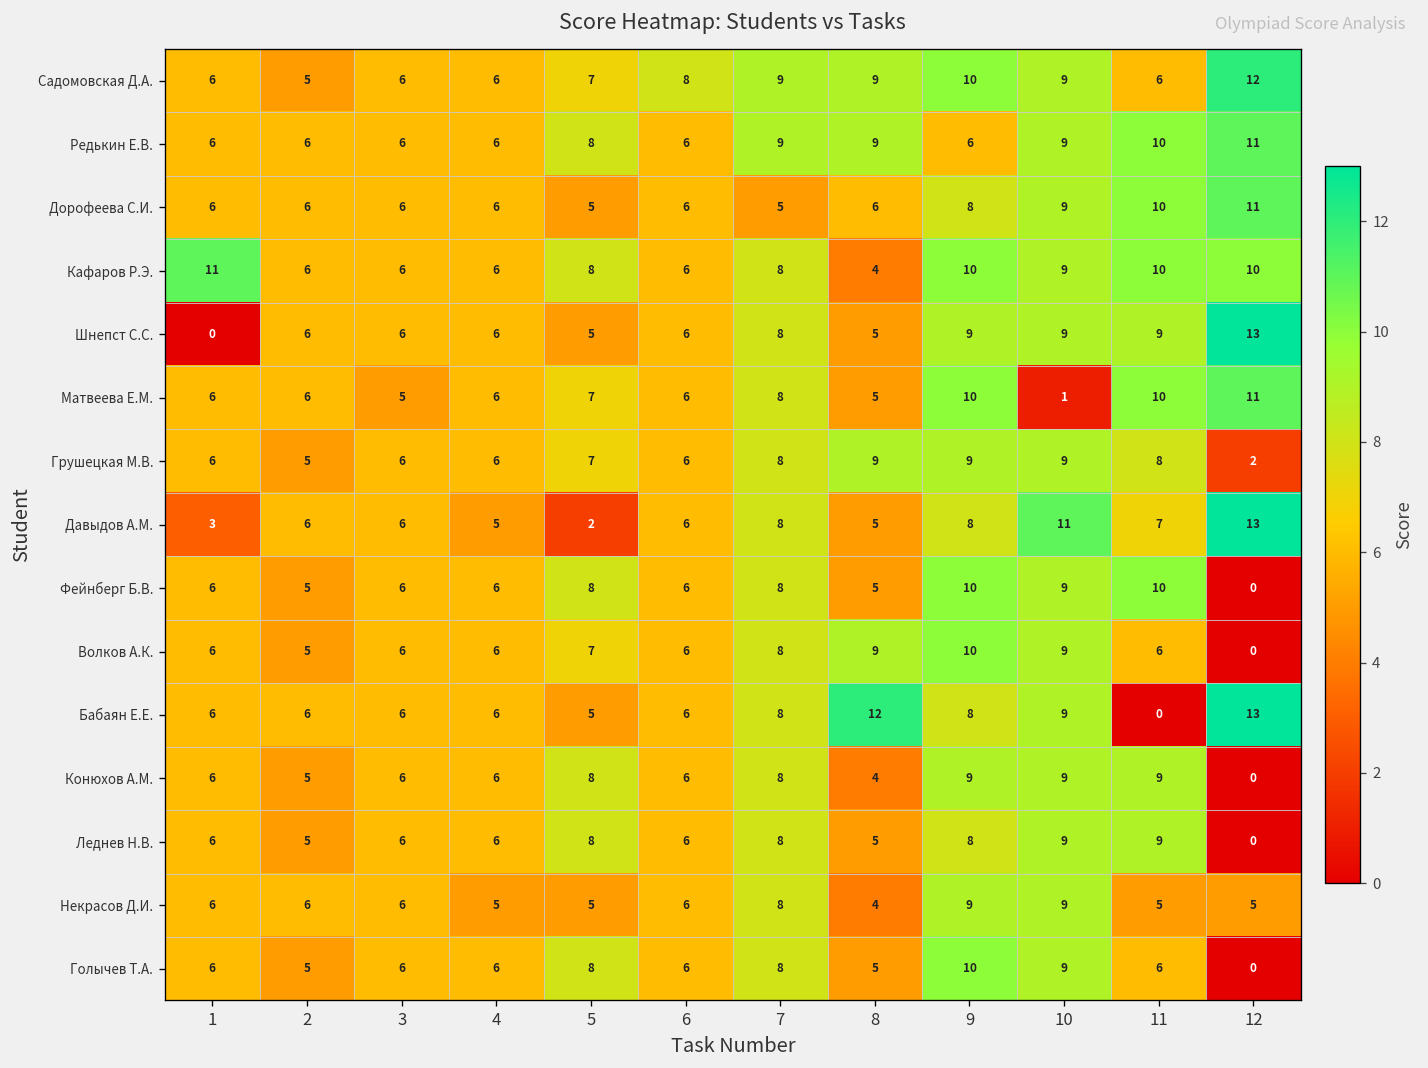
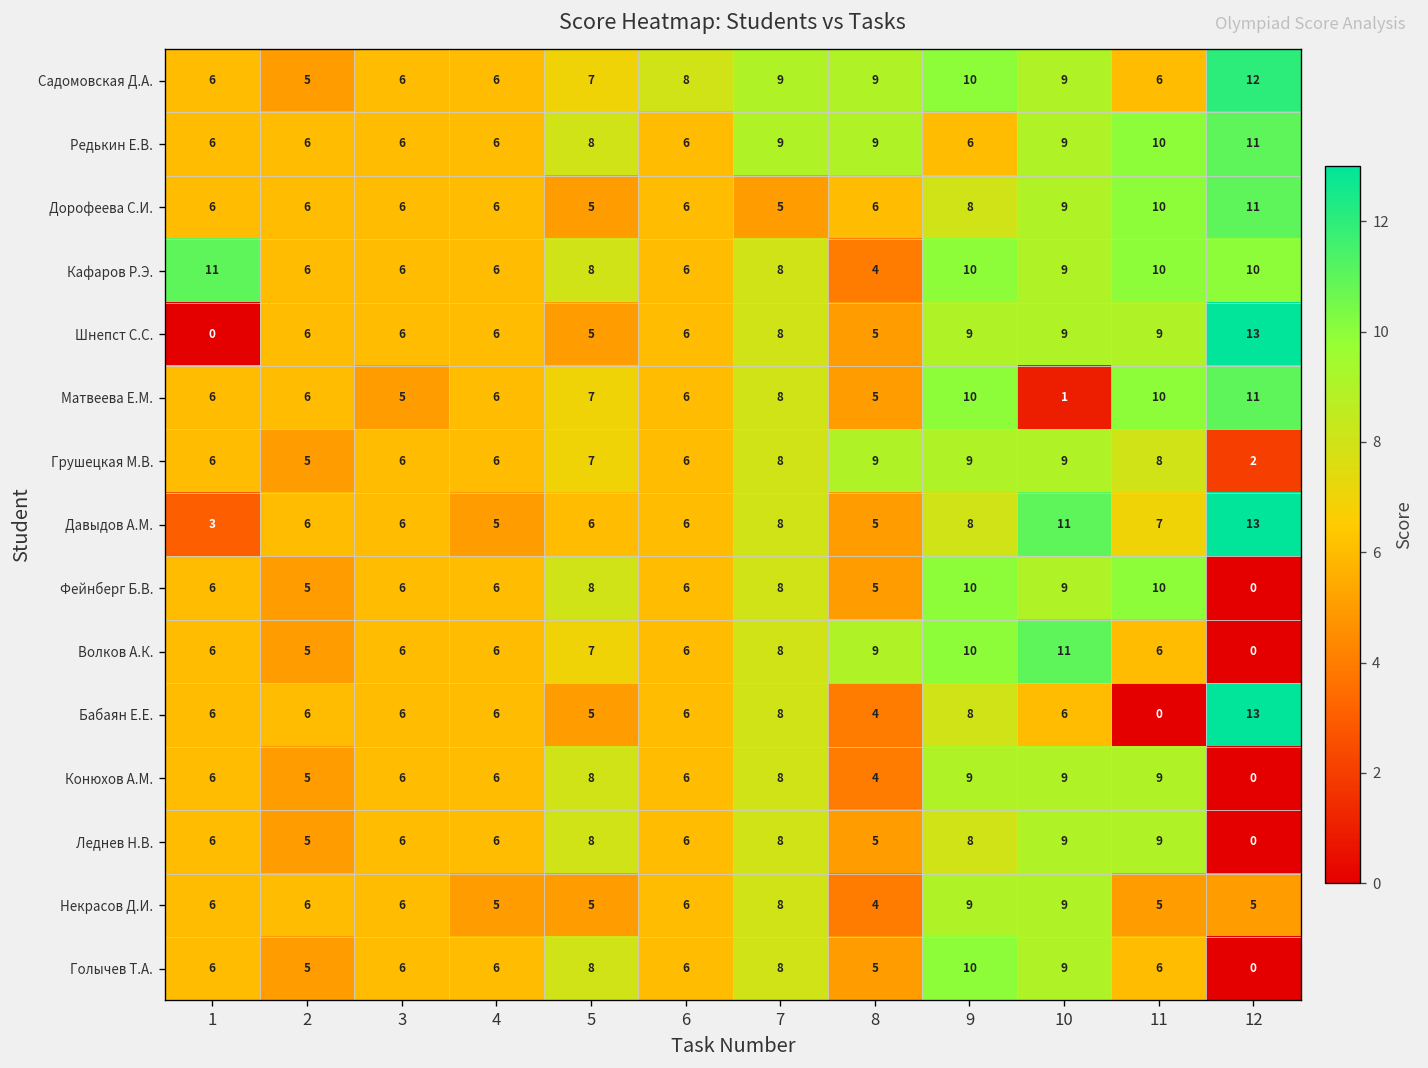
  {
    "Садомовская Д.А.": {
      "1": 6,
      "2": 5,
      "3": 6,
      "4": 6,
      "5": 7,
      "6": 8,
      "7": 9,
      "8": 9,
      "9": 10,
      "10": 9,
      "11": 6,
      "12": 12
    },
    "Редькин Е.В.": {
      "1": 6,
      "2": 6,
      "3": 6,
      "4": 6,
      "5": 8,
      "6": 6,
      "7": 9,
      "8": 9,
      "9": 6,
      "10": 9,
      "11": 10,
      "12": 11
    },
    "Дорофеева С.И.": {
      "1": 6,
      "2": 6,
      "3": 6,
      "4": 6,
      "5": 5,
      "6": 6,
      "7": 5,
      "8": 6,
      "9": 8,
      "10": 9,
      "11": 10,
      "12": 11
    },
    "Кафаров Р.Э.": {
      "1": 11,
      "2": 6,
      "3": 6,
      "4": 6,
      "5": 8,
      "6": 6,
      "7": 8,
      "8": 4,
      "9": 10,
      "10": 9,
      "11": 10,
      "12": 10
    },
    "Шнепст С.С.": {
      "1": 0,
      "2": 6,
      "3": 6,
      "4": 6,
      "5": 5,
      "6": 6,
      "7": 8,
      "8": 5,
      "9": 9,
      "10": 9,
      "11": 9,
      "12": 13
    },
    "Матвеева Е.М.": {
      "1": 6,
      "2": 6,
      "3": 5,
      "4": 6,
      "5": 7,
      "6": 6,
      "7": 8,
      "8": 5,
      "9": 10,
      "10": 1,
      "11": 10,
      "12": 11
    },
    "Грушецкая М.В.": {
      "1": 6,
      "2": 5,
      "3": 6,
      "4": 6,
      "5": 7,
      "6": 6,
      "7": 8,
      "8": 9,
      "9": 9,
      "10": 9,
      "11": 8,
      "12": 2
    },
    "Давыдов А.М.": {
      "1": 3,
      "2": 6,
      "3": 6,
      "4": 5,
-     "5": 2,
+     "5": 6,
      "6": 6,
      "7": 8,
      "8": 5,
      "9": 8,
      "10": 11,
      "11": 7,
      "12": 13
    },
    "Фейнберг Б.В.": {
      "1": 6,
      "2": 5,
      "3": 6,
      "4": 6,
      "5": 8,
      "6": 6,
      "7": 8,
      "8": 5,
      "9": 10,
      "10": 9,
      "11": 10,
      "12": 0
    },
    "Волков А.К.": {
      "1": 6,
      "2": 5,
      "3": 6,
      "4": 6,
      "5": 7,
      "6": 6,
      "7": 8,
      "8": 9,
      "9": 10,
-     "10": 9,
+     "10": 11,
      "11": 6,
      "12": 0
    },
    "Бабаян Е.Е.": {
      "1": 6,
      "2": 6,
      "3": 6,
      "4": 6,
      "5": 5,
      "6": 6,
      "7": 8,
-     "8": 12,
+     "8": 4,
      "9": 8,
-     "10": 9,
+     "10": 6,
      "11": 0,
      "12": 13
    },
    "Конюхов А.М.": {
      "1": 6,
      "2": 5,
      "3": 6,
      "4": 6,
      "5": 8,
      "6": 6,
      "7": 8,
      "8": 4,
      "9": 9,
      "10": 9,
      "11": 9,
      "12": 0
    },
    "Леднев Н.В.": {
      "1": 6,
      "2": 5,
      "3": 6,
      "4": 6,
      "5": 8,
      "6": 6,
      "7": 8,
      "8": 5,
      "9": 8,
      "10": 9,
      "11": 9,
      "12": 0
    },
    "Некрасов Д.И.": {
      "1": 6,
      "2": 6,
      "3": 6,
      "4": 5,
      "5": 5,
      "6": 6,
      "7": 8,
      "8": 4,
      "9": 9,
      "10": 9,
      "11": 5,
      "12": 5
    },
    "Голычев Т.А.": {
      "1": 6,
      "2": 5,
      "3": 6,
      "4": 6,
      "5": 8,
      "6": 6,
      "7": 8,
      "8": 5,
      "9": 10,
      "10": 9,
      "11": 6,
      "12": 0
    }
  }
